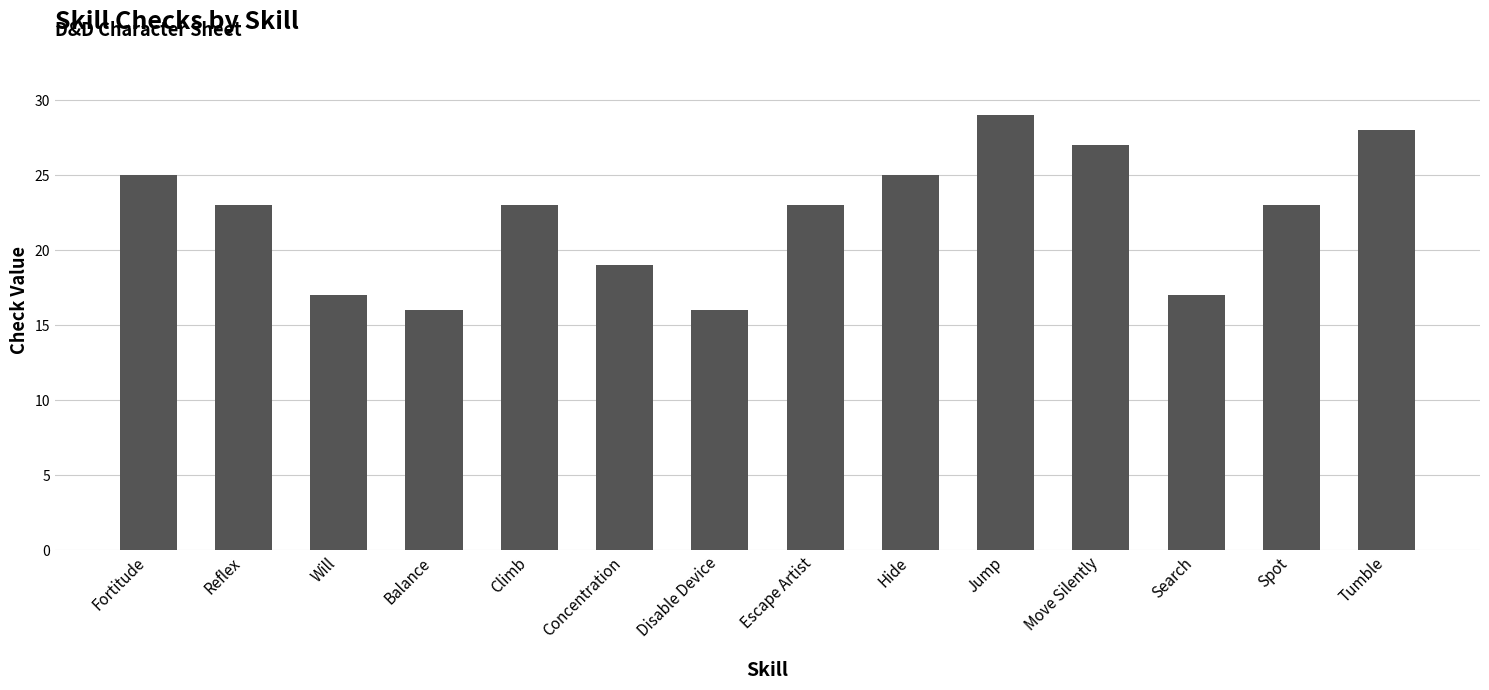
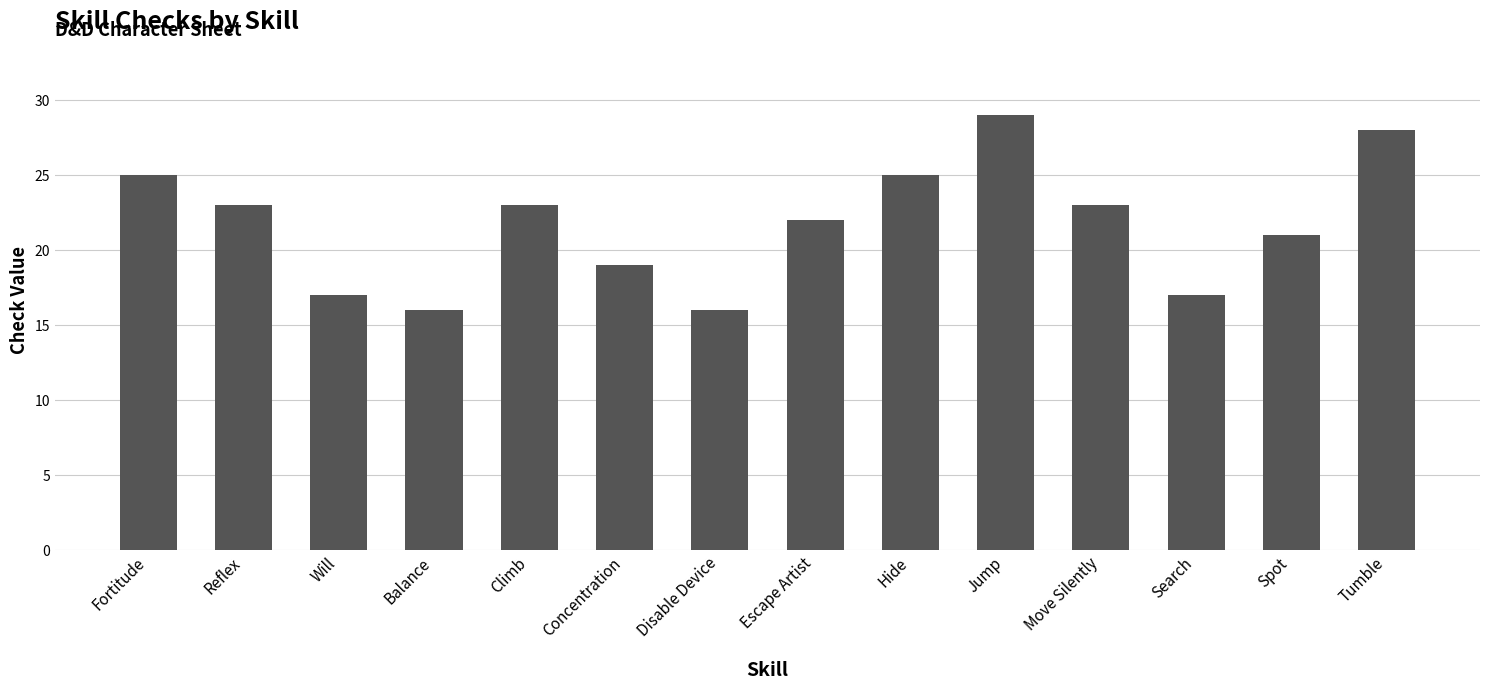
  {
    "Fortitude": 25,
    "Reflex": 23,
    "Will": 17,
    "Balance": 16,
    "Climb": 23,
    "Concentration": 19,
    "Disable Device": 16,
-   "Escape Artist": 23,
+   "Escape Artist": 22,
    "Hide": 25,
    "Jump": 29,
-   "Move Silently": 27,
+   "Move Silently": 23,
    "Search": 17,
-   "Spot": 23,
+   "Spot": 21,
    "Tumble": 28
  }
